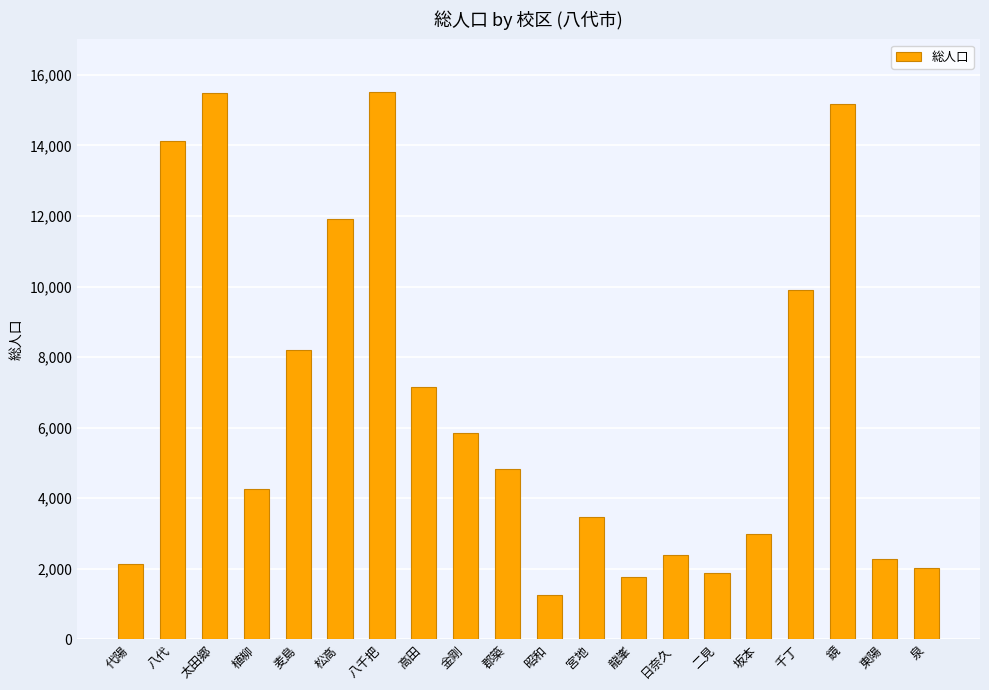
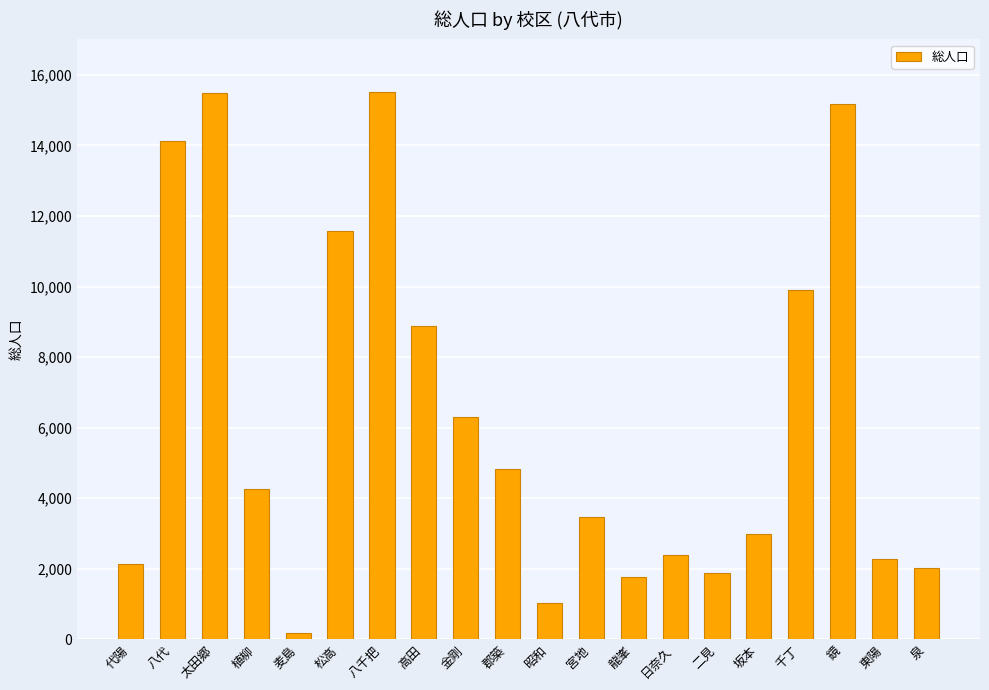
  {
    "代陽": "2,100",
    "八代": "14,100",
    "太田郷": "15,500",
    "植柳": "4,300",
-   "麦島": "8,200",
-   "松高": "11,900",
+   "麦島": "200",
+   "松高": "11,600",
    "八千把": "15,500",
-   "高田": "7,200",
-   "金剛": "5,800",
+   "高田": "8,900",
+   "金剛": "6,300",
    "郡築": "4,800",
-   "昭和": "1,300",
+   "昭和": "1,000",
    "宮地": "3,500",
    "龍峯": "1,800",
    "日奈久": "2,400",
    "二見": "1,900",
    "坂本": "3,000",
    "千丁": "9,900",
    "鏡": "15,200",
    "東陽": "2,300",
    "泉": "2,000"
  }
